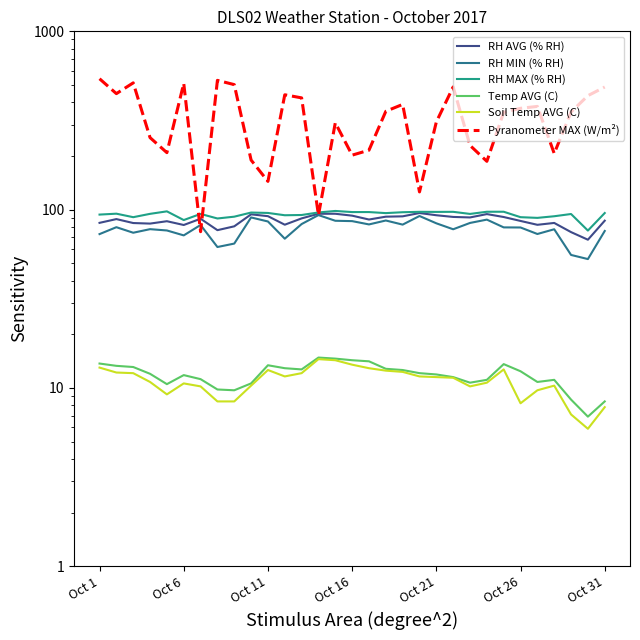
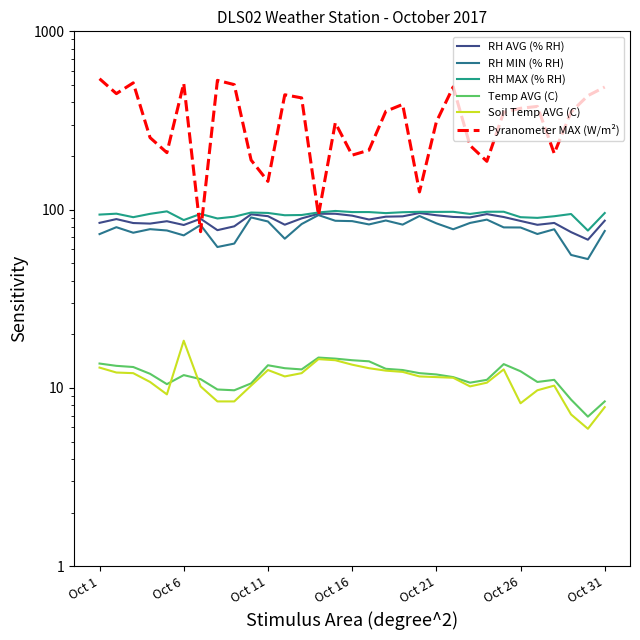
  {
    "Temp AVG (C)": {
      "Oct 1": 14,
      "Oct 6": 12,
      "Oct 11": 13,
      "Oct 16": 14,
      "Oct 21": 12,
      "Oct 26": 12,
      "Oct 31": 8
    },
    "Soil Temp AVG (C)": {
      "Oct 1": 13,
-     "Oct 6": 11,
+     "Oct 6": 18,
      "Oct 11": 13,
      "Oct 16": 14,
      "Oct 21": 12,
      "Oct 26": 8,
      "Oct 31": 8
    },
    "Pyranometer MAX (W/m²)": {
      "Oct 1": 540,
      "Oct 6": 510,
      "Oct 11": 140,
      "Oct 16": 200,
      "Oct 21": 310
    }
  }
